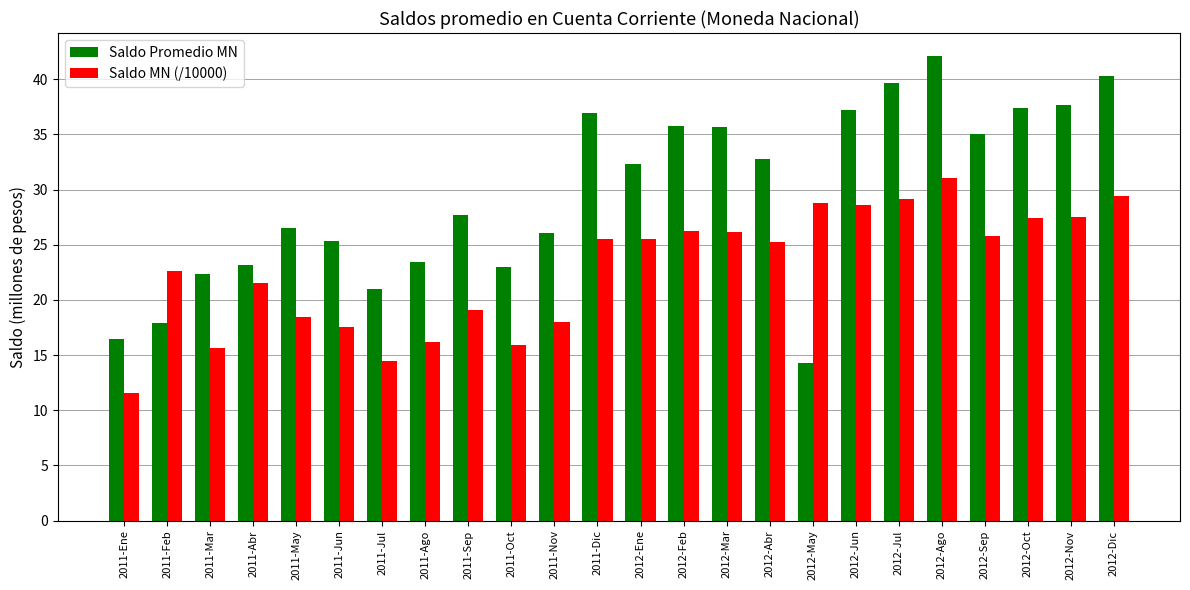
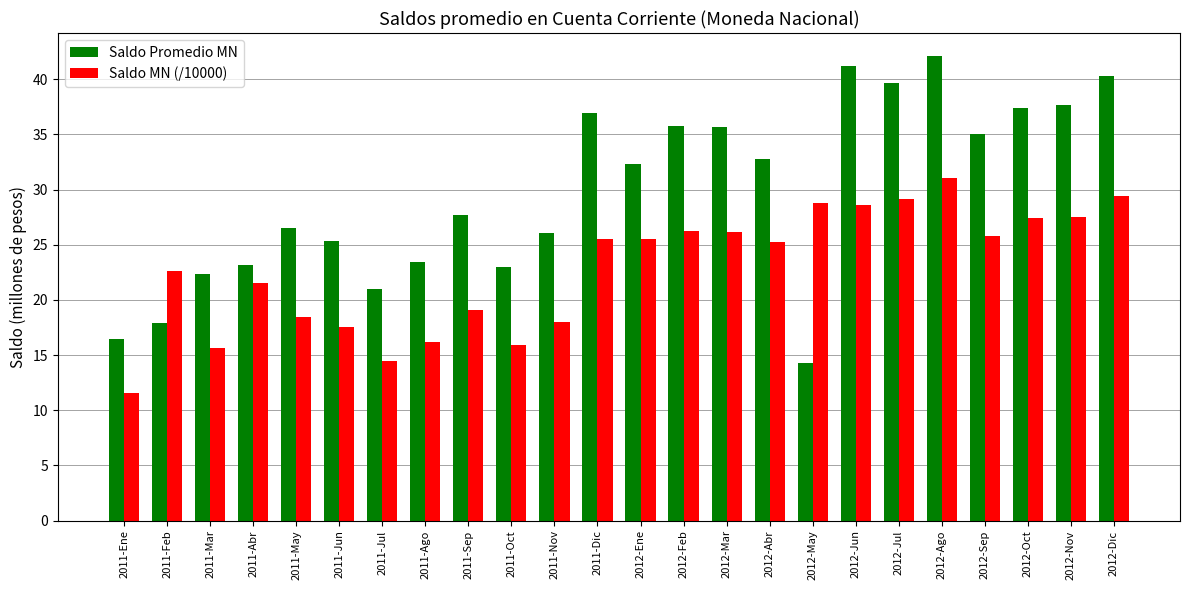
  {
    "Saldo Promedio MN": {
      "2011-Ene": 16.5,
      "2011-Feb": 17.9,
      "2011-Mar": 22.3,
      "2011-Abr": 23.2,
      "2011-May": 26.5,
      "2011-Jun": 25.3,
      "2011-Jul": 21.0,
      "2011-Ago": 23.4,
      "2011-Sep": 27.7,
      "2011-Oct": 23.0,
      "2011-Nov": 26.0,
      "2011-Dic": 37.0,
      "2012-Ene": 32.3,
      "2012-Feb": 35.8,
      "2012-Mar": 35.6,
      "2012-Abr": 32.8,
      "2012-May": 14.3,
-     "2012-Jun": 37.2,
+     "2012-Jun": 41.2,
      "2012-Jul": 39.7,
      "2012-Ago": 42.1,
      "2012-Sep": 35.1,
      "2012-Oct": 37.4,
      "2012-Nov": 37.7,
      "2012-Dic": 40.3
    },
    "Saldo MN (/10000)": {
      "2011-Ene": 11.5,
      "2011-Feb": 22.6,
      "2011-Mar": 15.6,
      "2011-Abr": 21.5,
      "2011-May": 18.4,
      "2011-Jun": 17.6,
      "2011-Jul": 14.5,
      "2011-Ago": 16.2,
      "2011-Sep": 19.1,
      "2011-Oct": 15.9,
      "2011-Nov": 18.0,
      "2011-Dic": 25.5,
      "2012-Ene": 25.5,
      "2012-Feb": 26.2,
      "2012-Mar": 26.1,
      "2012-Abr": 25.2,
      "2012-May": 28.8,
      "2012-Jun": 28.6,
      "2012-Jul": 29.1,
      "2012-Ago": 31.0,
      "2012-Sep": 25.8,
      "2012-Oct": 27.4,
      "2012-Nov": 27.5,
      "2012-Dic": 29.4
    }
  }
